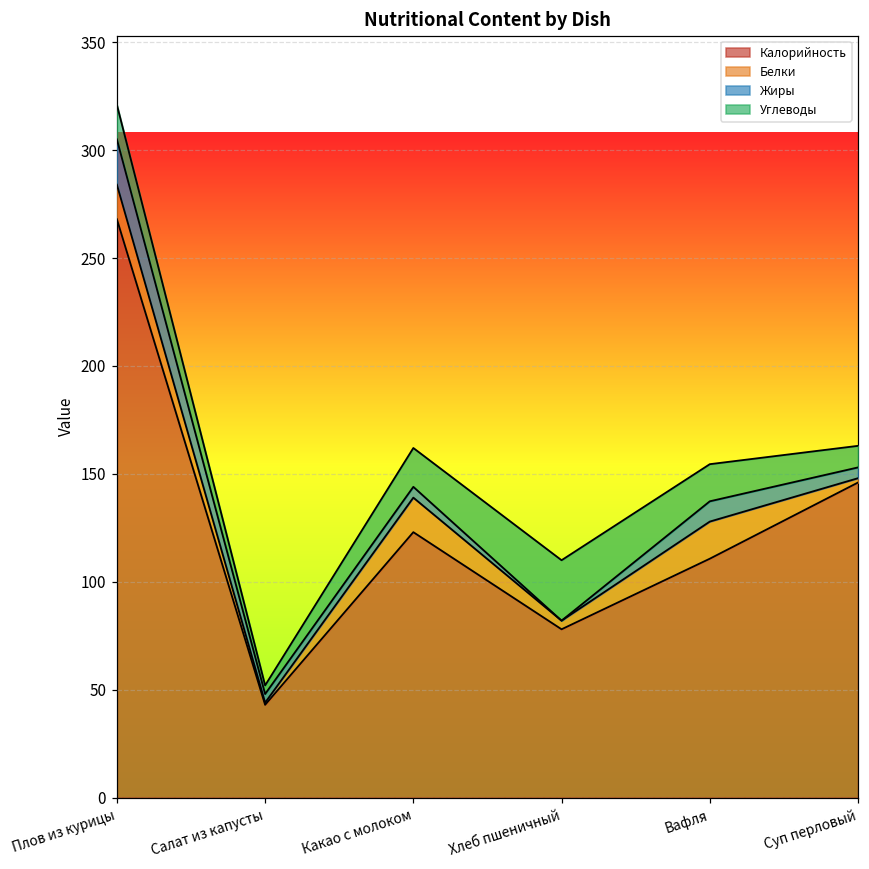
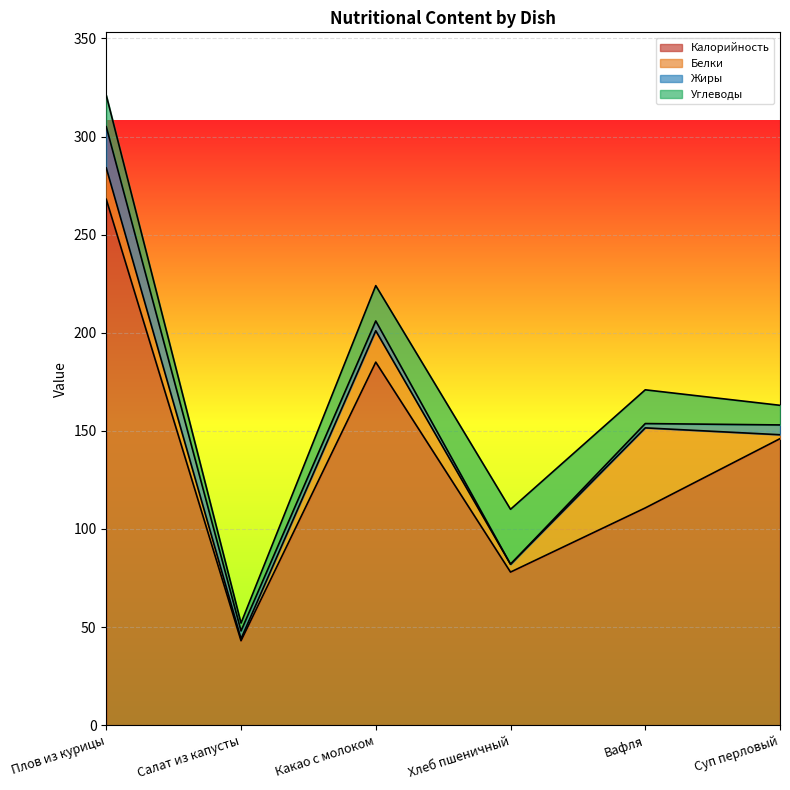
  {
    "Калорийность": {
      "Плов из курицы": 268,
-     "Какао с молоком": 123,
+     "Какао с молоком": 185,
      "Хлеб пшеничный": 78,
      "Вафля": 111,
      "Суп перловый": 146
    },
    "Белки": {
      "Плов из курицы": 16,
      "Какао с молоком": 16,
-     "Вафля": 17,
+     "Вафля": 41,
      "Суп перловый": 2
    },
    "Жиры": {
      "Плов из курицы": 21,
      "Салат из капусты": 4,
      "Какао с молоком": 5,
-     "Вафля": 9,
+     "Вафля": 2,
      "Суп перловый": 5
    },
    "Углеводы": {
      "Плов из курицы": 16,
      "Салат из капусты": 4,
      "Какао с молоком": 18,
      "Хлеб пшеничный": 28,
      "Вафля": 17,
      "Суп перловый": 10
    }
  }
